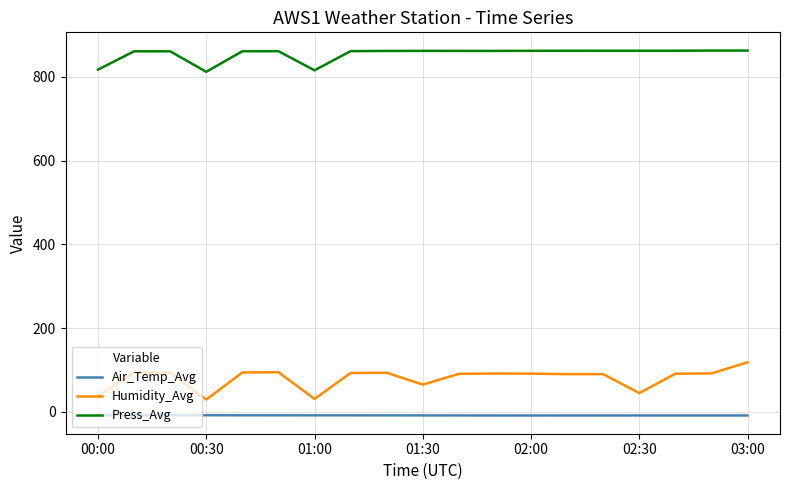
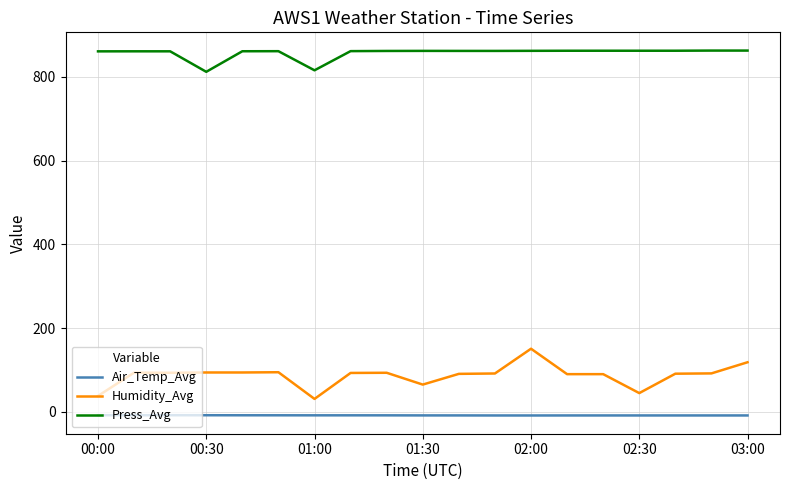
  {
    "Air_Temp_Avg": {
      "00:30": -10,
      "01:00": -10,
      "01:30": -10,
      "02:00": -10,
      "02:30": -10,
      "03:00": -10
    },
    "Humidity_Avg": {
-     "00:30": 30,
+     "00:30": 90,
      "01:00": 30,
      "01:30": 70,
-     "02:00": 90,
+     "02:00": 150,
      "02:30": 50,
      "03:00": 120
    },
    "Press_Avg": {
-     "00:00": 820,
+     "00:00": 860,
      "00:30": 810,
      "01:00": 820,
      "01:30": 860,
      "02:00": 860,
      "02:30": 860,
      "03:00": 860
    }
  }
